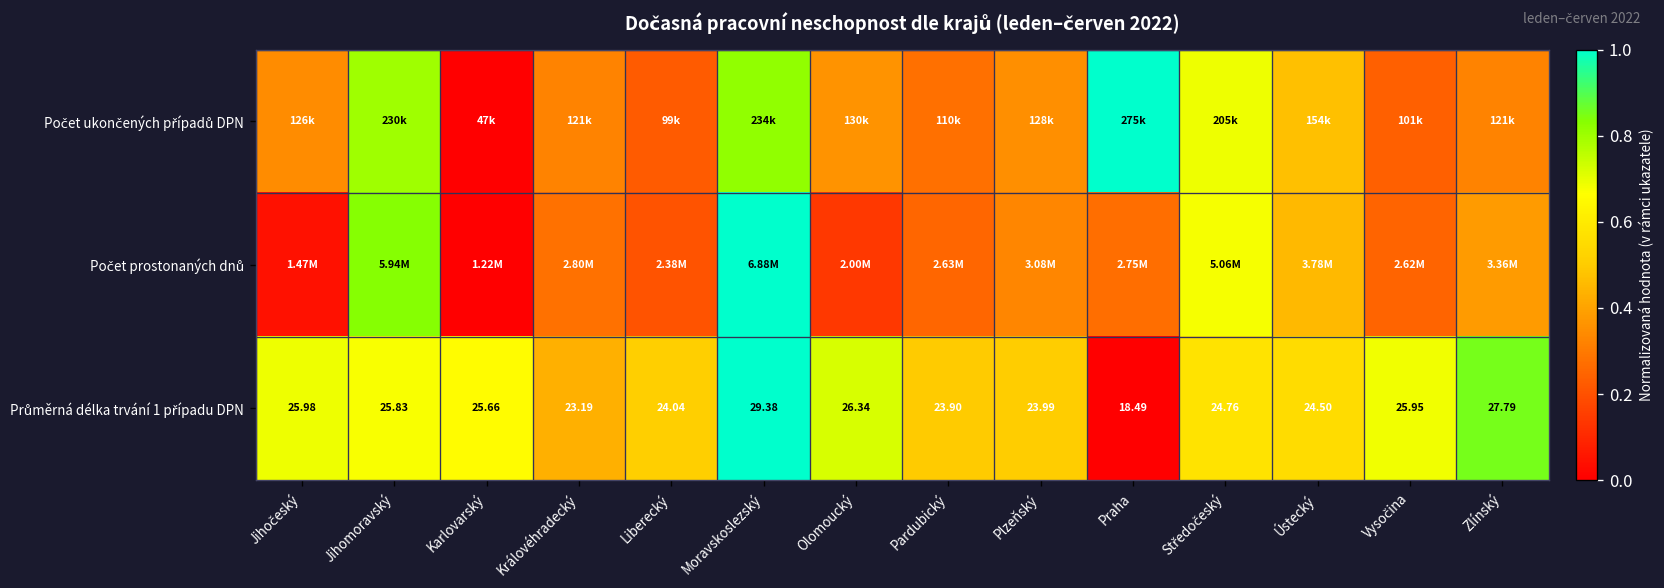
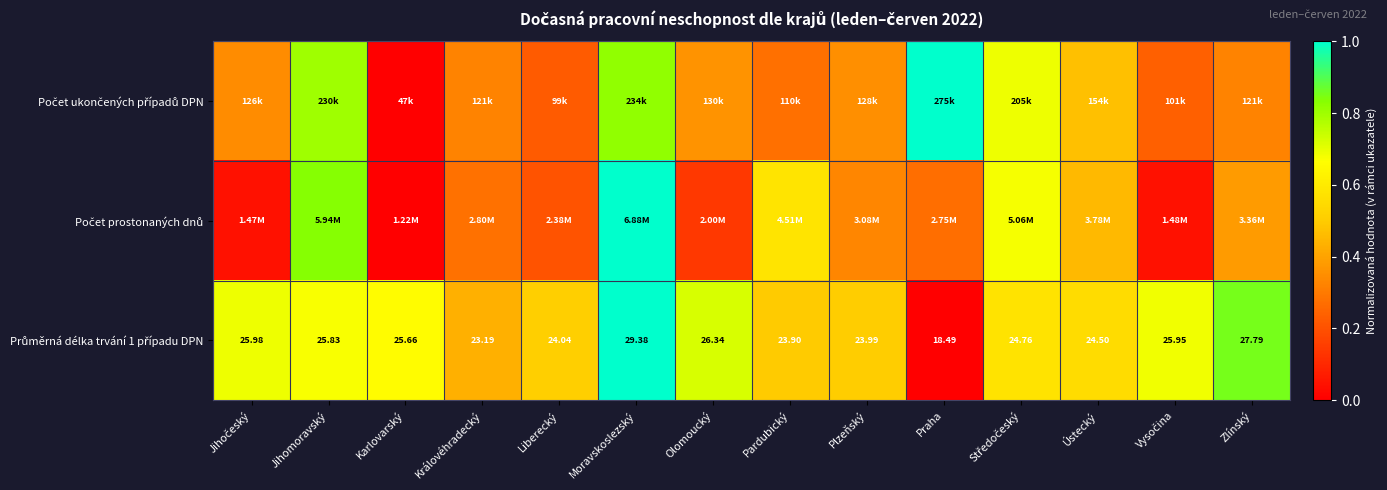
  {
    "Počet ukončených případů DPN": {
      "Jihočeský": "126k",
      "Jihomoravský": "230k",
      "Karlovarský": "47k",
      "Královéhradecký": "121k",
      "Liberecký": "99k",
      "Moravskoslezský": "234k",
      "Olomoucký": "130k",
      "Pardubický": "110k",
      "Plzeňský": "128k",
      "Praha": "275k",
      "Středočeský": "205k",
      "Ústecký": "154k",
      "Vysočina": "101k",
      "Zlínský": "121k"
    },
    "Počet prostonaných dnů": {
      "Jihočeský": "1.47M",
      "Jihomoravský": "5.94M",
      "Karlovarský": "1.22M",
      "Královéhradecký": "2.80M",
      "Liberecký": "2.38M",
      "Moravskoslezský": "6.88M",
      "Olomoucký": "2.00M",
-     "Pardubický": "2.63M",
+     "Pardubický": "4.51M",
      "Plzeňský": "3.08M",
      "Praha": "2.75M",
      "Středočeský": "5.06M",
      "Ústecký": "3.78M",
-     "Vysočina": "2.62M",
+     "Vysočina": "1.48M",
      "Zlínský": "3.36M"
    },
    "Průměrná délka trvání 1 případu DPN": {
      "Jihočeský": "25.98",
      "Jihomoravský": "25.83",
      "Karlovarský": "25.66",
      "Královéhradecký": "23.19",
      "Liberecký": "24.04",
      "Moravskoslezský": "29.38",
      "Olomoucký": "26.34",
      "Pardubický": "23.90",
      "Plzeňský": "23.99",
      "Praha": "18.49",
      "Středočeský": "24.76",
      "Ústecký": "24.50",
      "Vysočina": "25.95",
      "Zlínský": "27.79"
    }
  }
